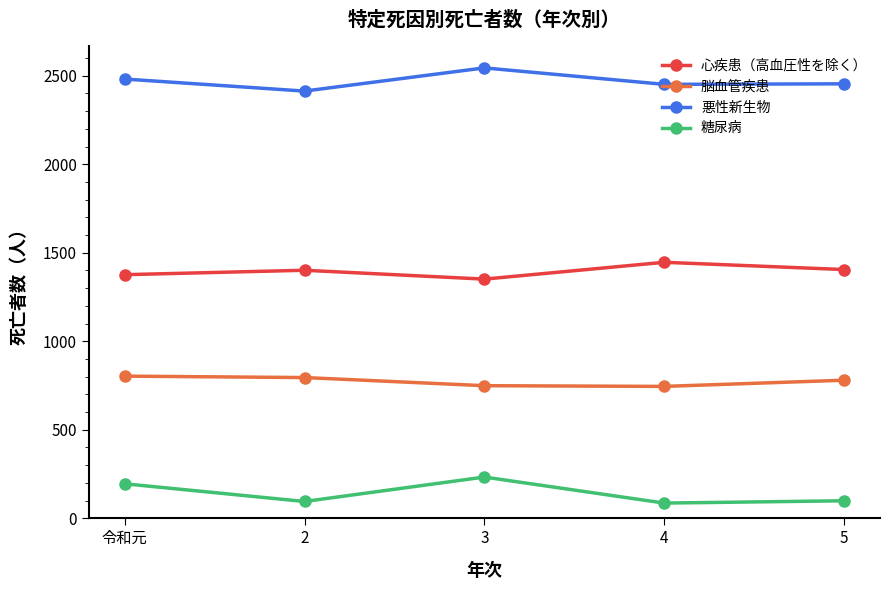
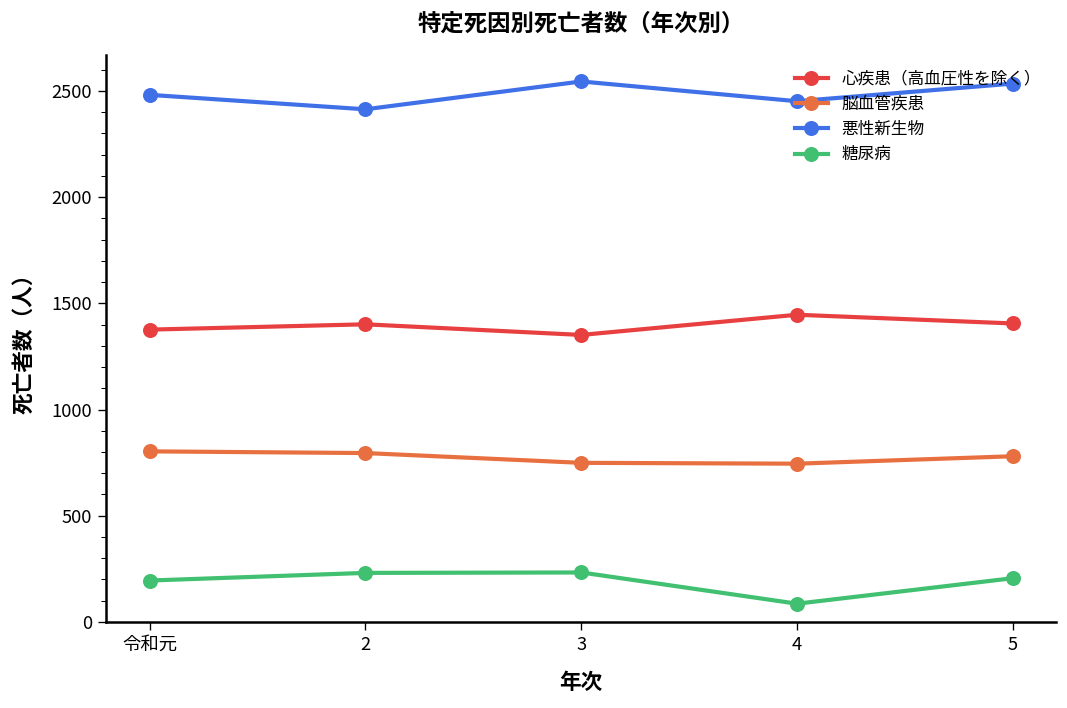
  {
    "悪性新生物": {
      "令和元": 2480,
      "2": 2410,
      "3": 2540,
      "4": 2450,
-     "5": 2450
+     "5": 2530
    },
    "糖尿病": {
      "令和元": 200,
-     "2": 100,
+     "2": 230,
      "3": 230,
      "4": 90,
-     "5": 100
+     "5": 210
    }
  }
